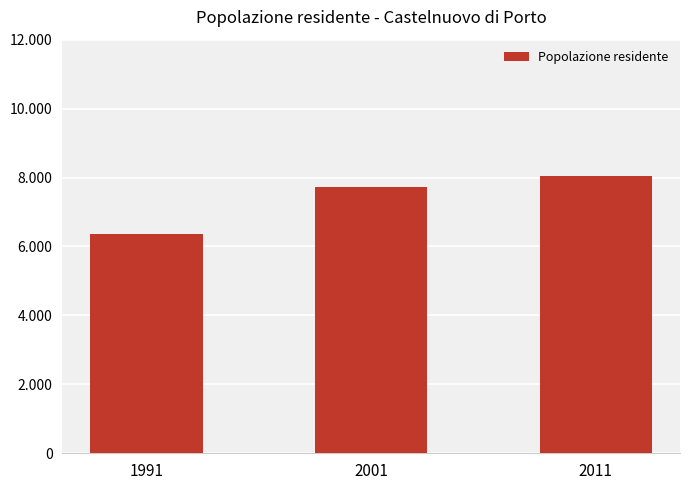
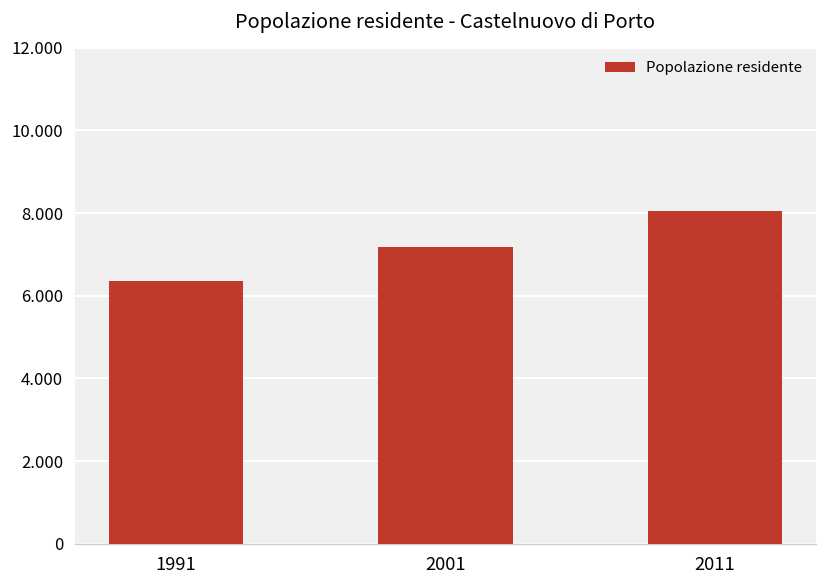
  {
    "1991": 6.4,
-   "2001": 7.7,
+   "2001": 7.2,
    "2011": 8.1
  }
